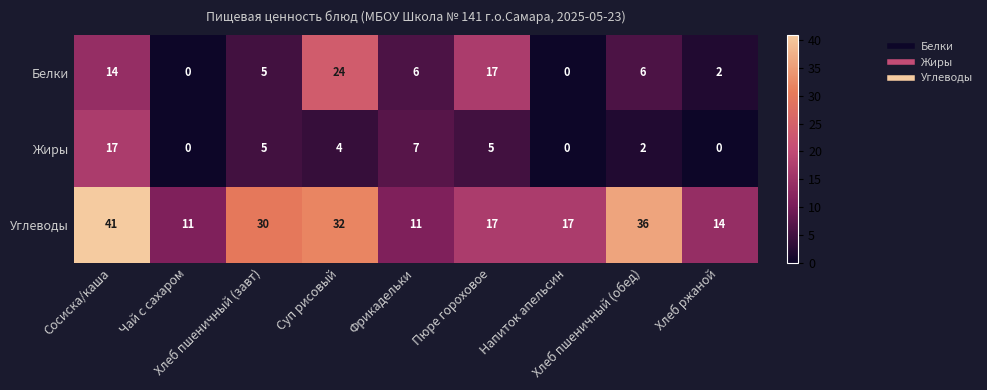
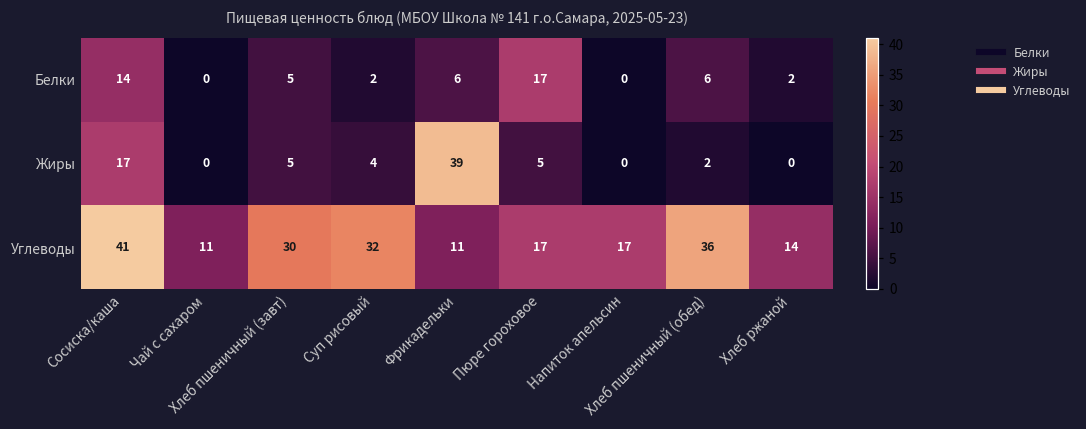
  {
    "Белки": {
      "Сосиска/каша": 14,
      "Чай с сахаром": 0,
      "Хлеб пшеничный (завт)": 5,
-     "Суп рисовый": 24,
+     "Суп рисовый": 2,
      "Фрикадельки": 6,
      "Пюре гороховое": 17,
      "Напиток апельсин": 0,
      "Хлеб пшеничный (обед)": 6,
      "Хлеб ржаной": 2
    },
    "Жиры": {
      "Сосиска/каша": 17,
      "Чай с сахаром": 0,
      "Хлеб пшеничный (завт)": 5,
      "Суп рисовый": 4,
-     "Фрикадельки": 7,
+     "Фрикадельки": 39,
      "Пюре гороховое": 5,
      "Напиток апельсин": 0,
      "Хлеб пшеничный (обед)": 2,
      "Хлеб ржаной": 0
    },
    "Углеводы": {
      "Сосиска/каша": 41,
      "Чай с сахаром": 11,
      "Хлеб пшеничный (завт)": 30,
      "Суп рисовый": 32,
      "Фрикадельки": 11,
      "Пюре гороховое": 17,
      "Напиток апельсин": 17,
      "Хлеб пшеничный (обед)": 36,
      "Хлеб ржаной": 14
    }
  }
